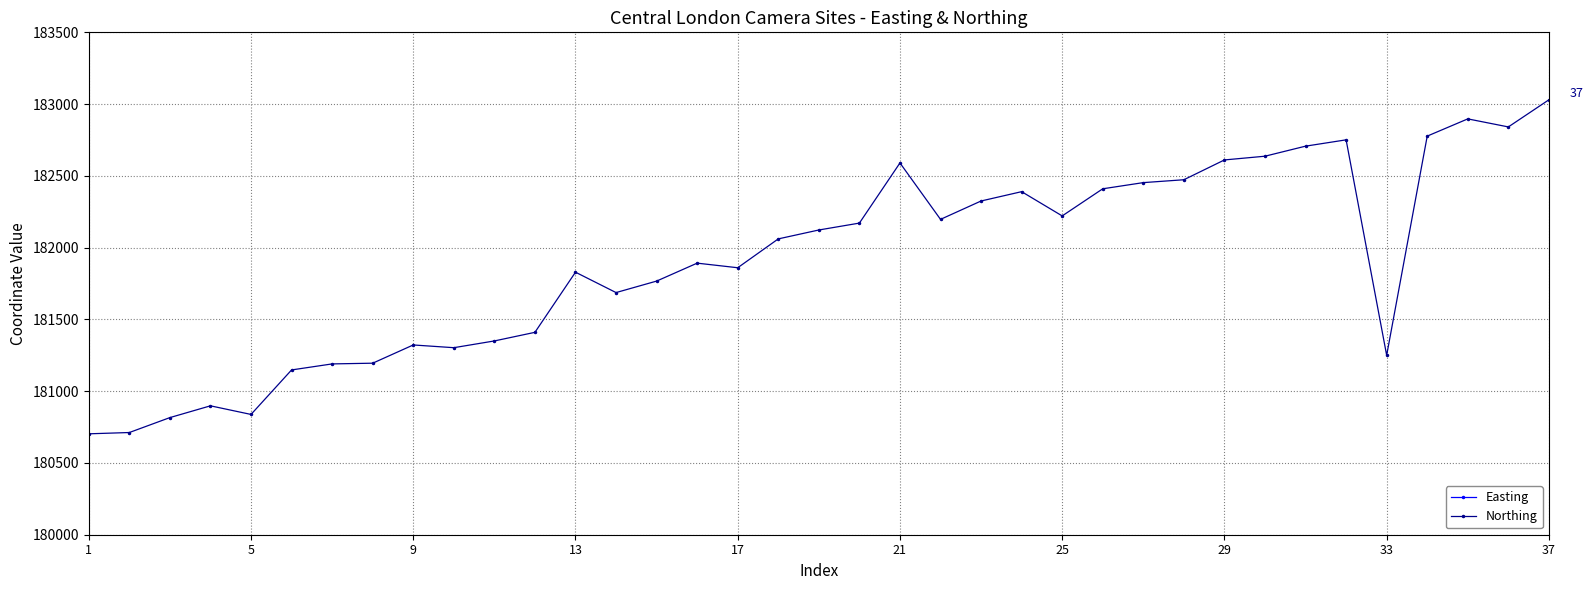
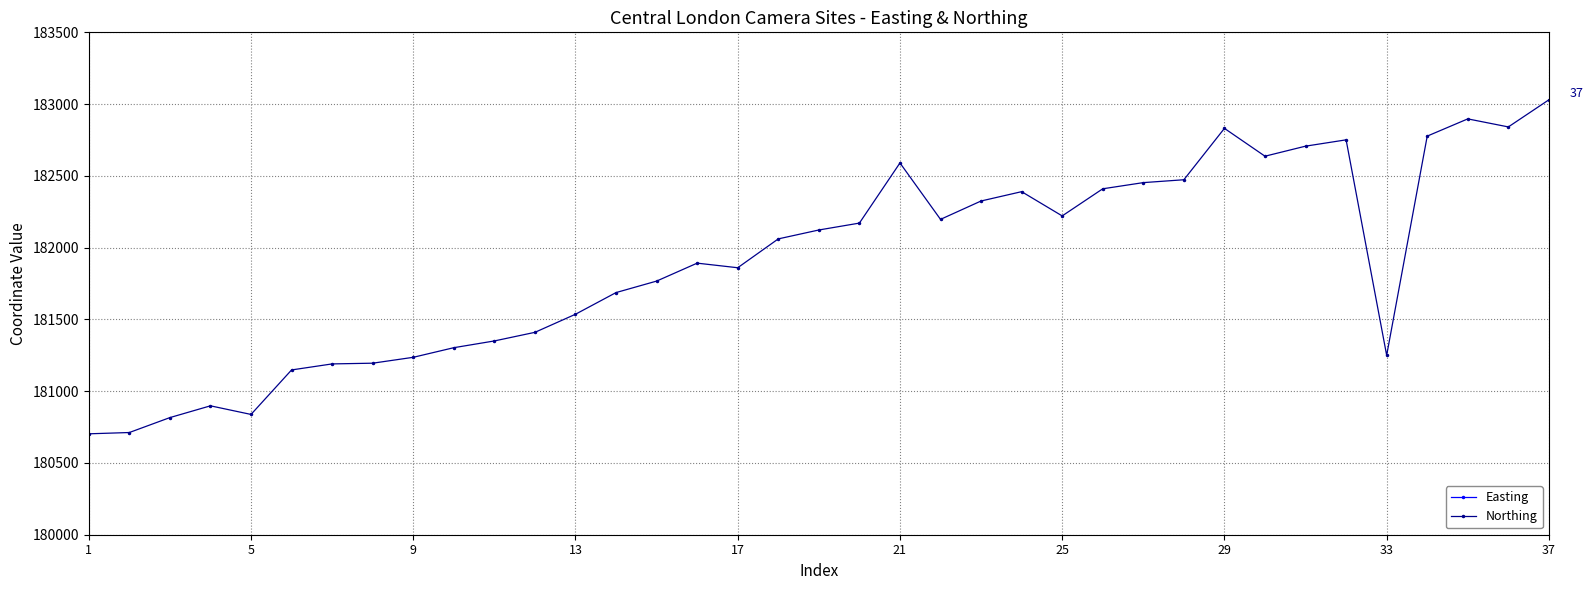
  {
    "Northing": {
      "1": 180700,
      "5": 180840,
-     "9": 181320,
-     "13": 181830,
+     "9": 181240,
+     "13": 181540,
      "17": 181860,
      "21": 182590,
      "25": 182220,
-     "29": 182610,
+     "29": 182830,
      "33": 181250
    }
  }
